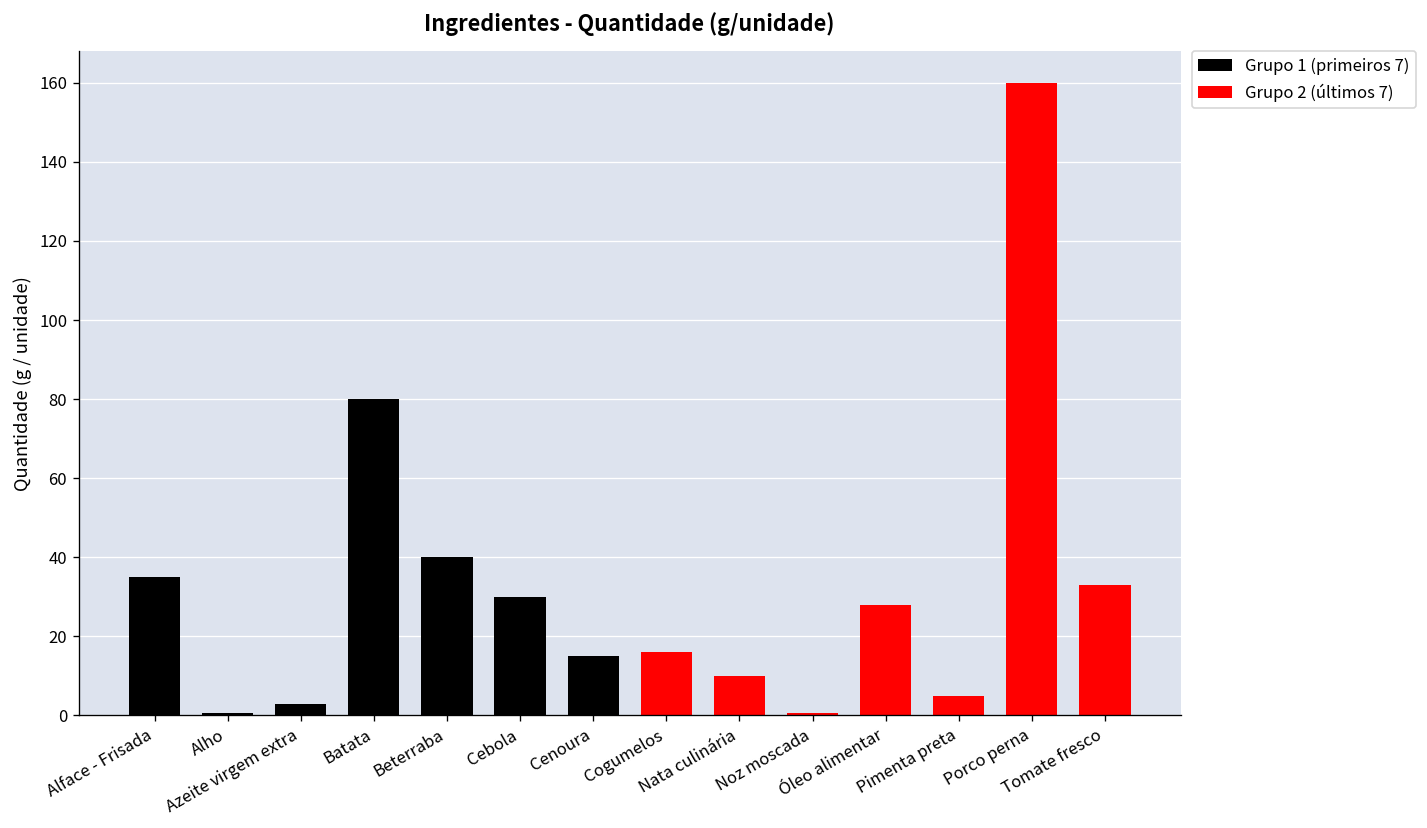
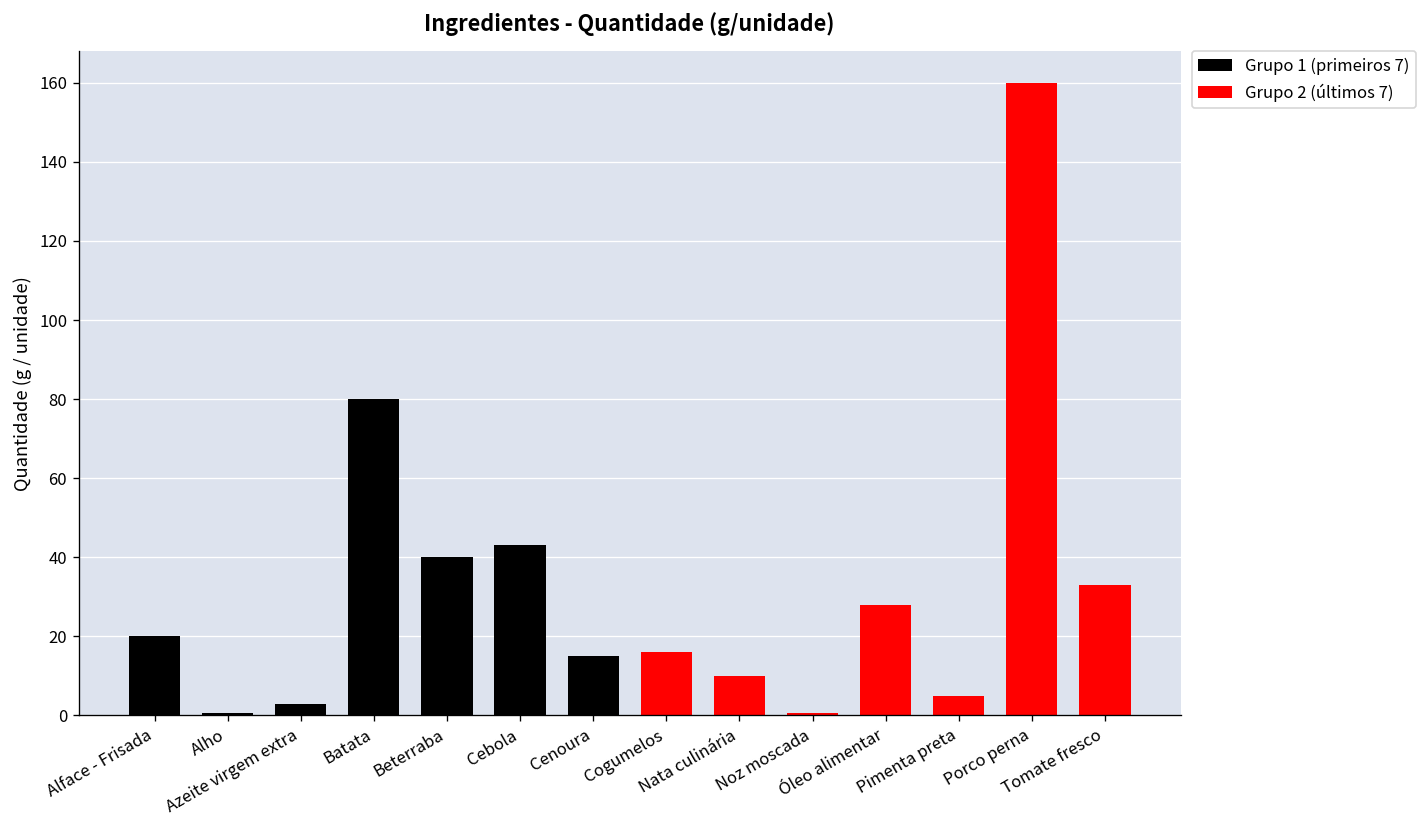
  {
    "Grupo 1 (primeiros 7)": {
-     "Alface - Frisada": 35,
+     "Alface - Frisada": 20,
      "Azeite virgem extra": 3,
      "Batata": 80,
      "Beterraba": 40,
-     "Cebola": 30,
+     "Cebola": 43,
      "Cenoura": 15
    },
    "Grupo 2 (últimos 7)": {
      "Cogumelos": 16,
      "Nata culinária": 10,
      "Óleo alimentar": 28,
      "Pimenta preta": 5,
      "Porco perna": 160,
      "Tomate fresco": 33
    }
  }
